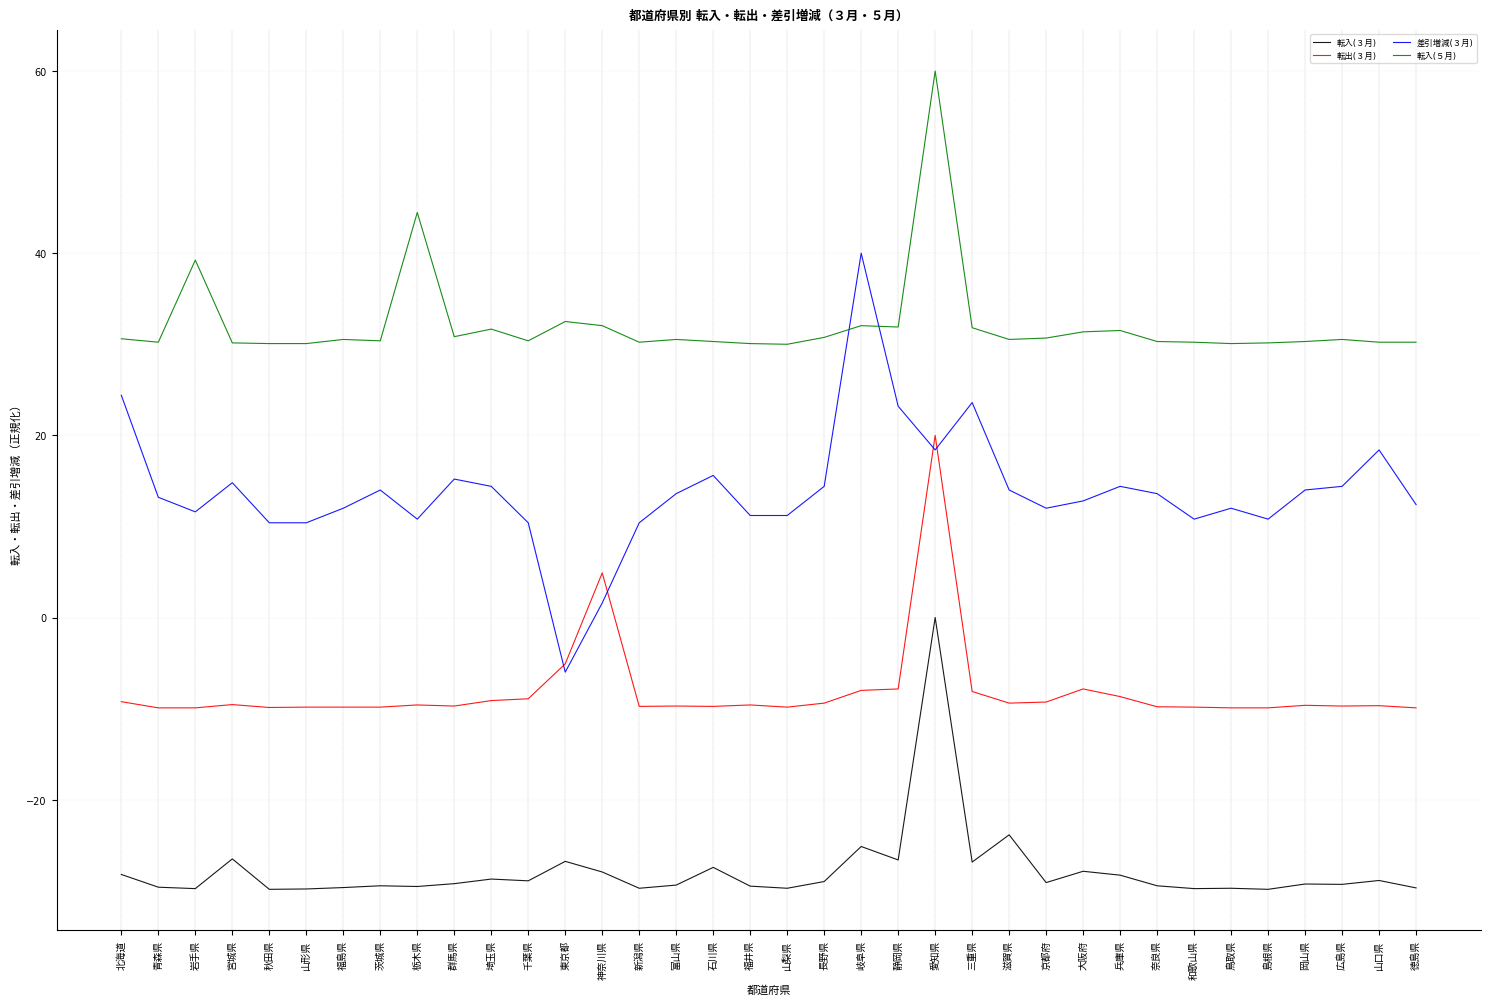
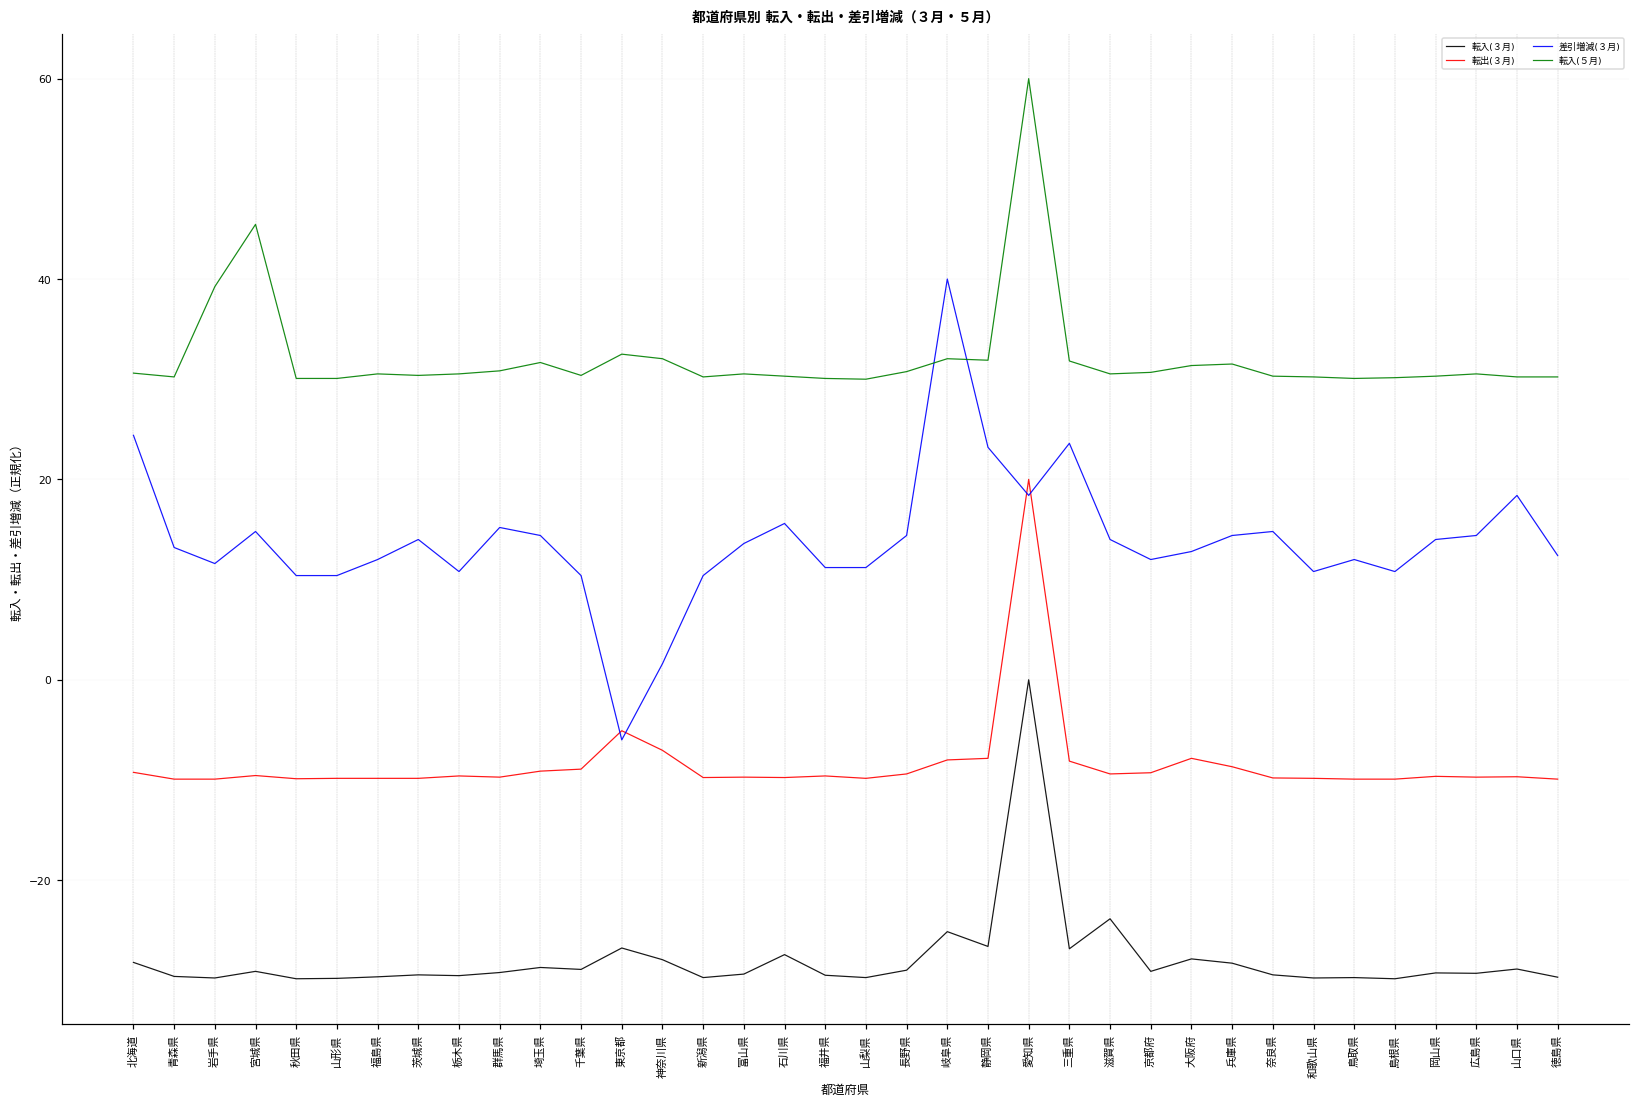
  {
    "転入(３月)": {
      "北海道": -28,
      "青森県": -30,
      "岩手県": -30,
-     "宮城県": -27,
+     "宮城県": -29,
      "秋田県": -30,
      "山形県": -30,
      "福島県": -30,
      "茨城県": -29,
      "栃木県": -30,
      "群馬県": -29,
      "埼玉県": -29,
      "千葉県": -29,
      "東京都": -27,
      "神奈川県": -28,
      "新潟県": -30,
      "富山県": -29,
      "石川県": -27,
      "福井県": -29,
      "山梨県": -30,
      "長野県": -29,
      "岐阜県": -25,
      "静岡県": -27,
      "愛知県": 0,
      "三重県": -27,
      "滋賀県": -24,
      "京都府": -29,
      "大阪府": -28,
      "兵庫県": -28,
      "奈良県": -29,
      "和歌山県": -30,
      "鳥取県": -30,
      "島根県": -30,
      "岡山県": -29,
      "広島県": -29,
      "山口県": -29,
      "徳島県": -30
    },
    "転出(３月)": {
      "北海道": -9,
      "青森県": -10,
      "岩手県": -10,
      "宮城県": -10,
      "秋田県": -10,
      "山形県": -10,
      "福島県": -10,
      "茨城県": -10,
      "栃木県": -10,
      "群馬県": -10,
      "埼玉県": -9,
      "千葉県": -9,
      "東京都": -5,
-     "神奈川県": 5,
+     "神奈川県": -7,
      "新潟県": -10,
      "富山県": -10,
      "石川県": -10,
      "福井県": -10,
      "山梨県": -10,
      "長野県": -9,
      "岐阜県": -8,
      "静岡県": -8,
      "愛知県": 20,
      "三重県": -8,
      "滋賀県": -9,
      "京都府": -9,
      "大阪府": -8,
      "兵庫県": -9,
      "奈良県": -10,
      "和歌山県": -10,
      "鳥取県": -10,
      "島根県": -10,
      "岡山県": -10,
      "広島県": -10,
      "山口県": -10,
      "徳島県": -10
    },
    "差引増減(３月)": {
      "北海道": 24,
      "青森県": 13,
      "岩手県": 12,
      "宮城県": 15,
      "秋田県": 10,
      "山形県": 10,
      "福島県": 12,
      "茨城県": 14,
      "栃木県": 11,
      "群馬県": 15,
      "埼玉県": 14,
      "千葉県": 10,
      "東京都": -6,
      "神奈川県": 2,
      "新潟県": 10,
      "富山県": 14,
      "石川県": 16,
      "福井県": 11,
      "山梨県": 11,
      "長野県": 14,
      "岐阜県": 40,
      "静岡県": 23,
      "愛知県": 18,
      "三重県": 24,
      "滋賀県": 14,
      "京都府": 12,
      "大阪府": 13,
      "兵庫県": 14,
-     "奈良県": 14,
+     "奈良県": 15,
      "和歌山県": 11,
      "鳥取県": 12,
      "島根県": 11,
      "岡山県": 14,
      "広島県": 14,
      "山口県": 18,
      "徳島県": 12
    },
    "転入(５月)": {
      "北海道": 31,
      "青森県": 30,
      "岩手県": 39,
-     "宮城県": 30,
+     "宮城県": 45,
      "秋田県": 30,
      "山形県": 30,
      "福島県": 31,
      "茨城県": 30,
-     "栃木県": 44,
+     "栃木県": 31,
      "群馬県": 31,
      "埼玉県": 32,
      "千葉県": 30,
      "東京都": 33,
      "神奈川県": 32,
      "新潟県": 30,
      "富山県": 31,
      "石川県": 30,
      "福井県": 30,
      "山梨県": 30,
      "長野県": 31,
      "岐阜県": 32,
      "静岡県": 32,
      "愛知県": 60,
      "三重県": 32,
      "滋賀県": 31,
      "京都府": 31,
      "大阪府": 31,
      "兵庫県": 32,
      "奈良県": 30,
      "和歌山県": 30,
      "鳥取県": 30,
      "島根県": 30,
      "岡山県": 30,
      "広島県": 31,
      "山口県": 30,
      "徳島県": 30
    }
  }
